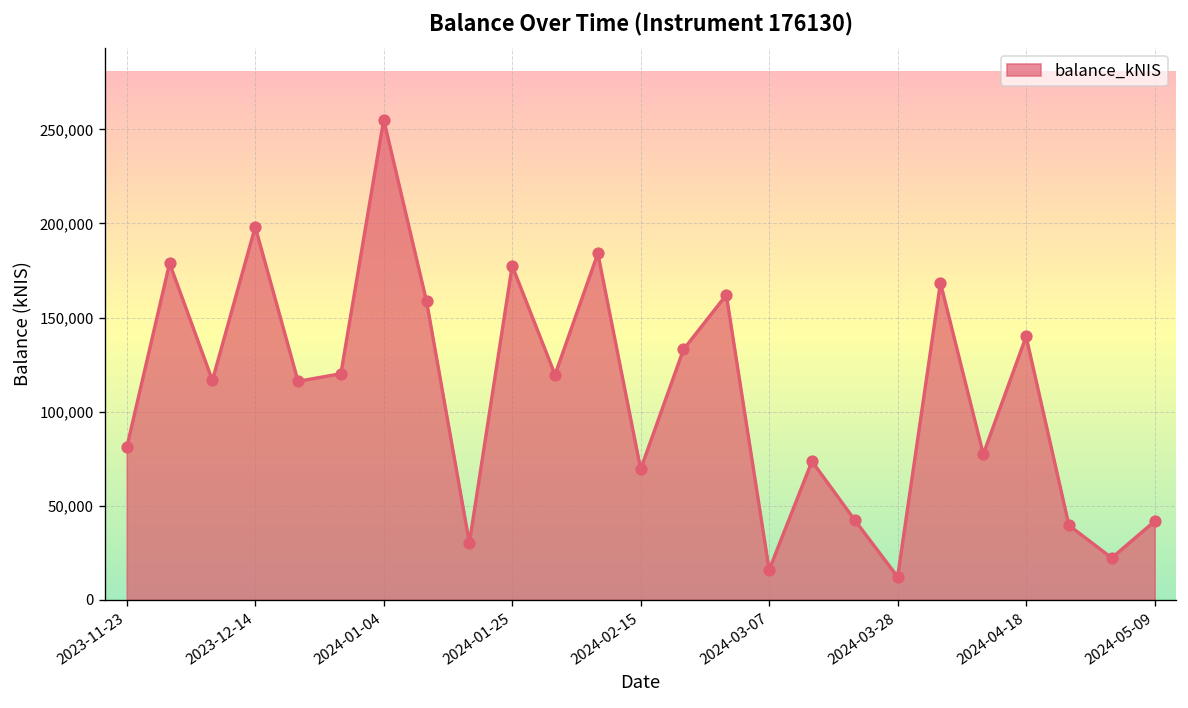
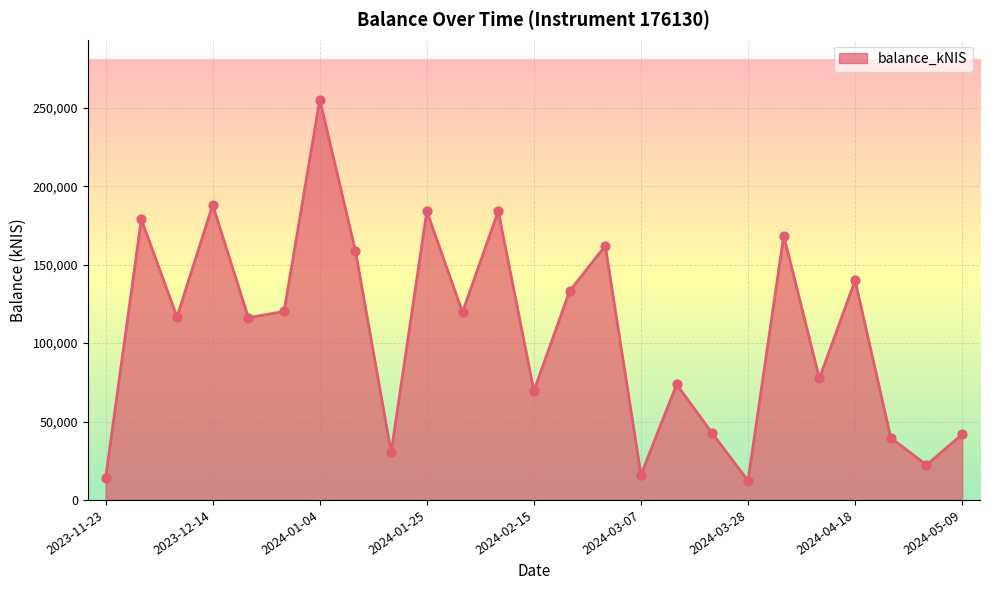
  {
-   "2023-11-23": "81,000",
-   "2023-12-14": "198,000",
+   "2023-11-23": "14,000",
+   "2023-12-14": "188,000",
    "2024-01-04": "255,000",
-   "2024-01-25": "178,000",
+   "2024-01-25": "184,000",
    "2024-02-15": "70,000",
    "2024-03-07": "16,000",
    "2024-03-28": "12,000",
    "2024-04-18": "140,000",
    "2024-05-09": "42,000"
  }
